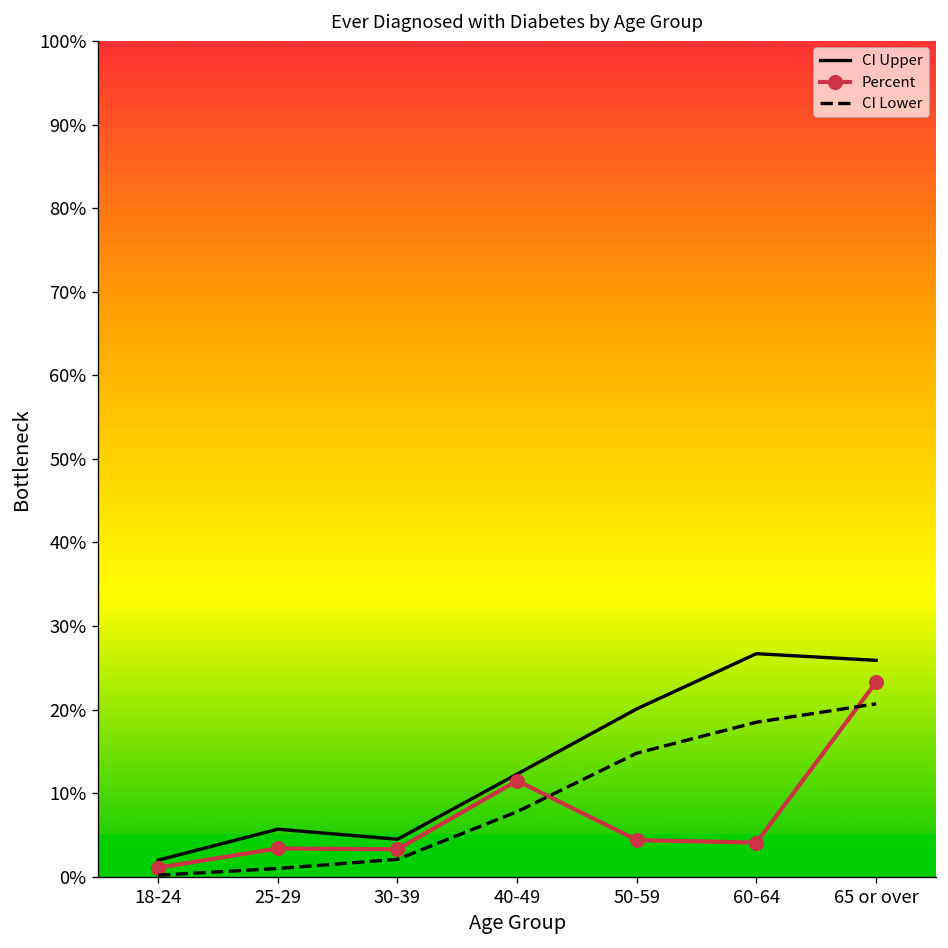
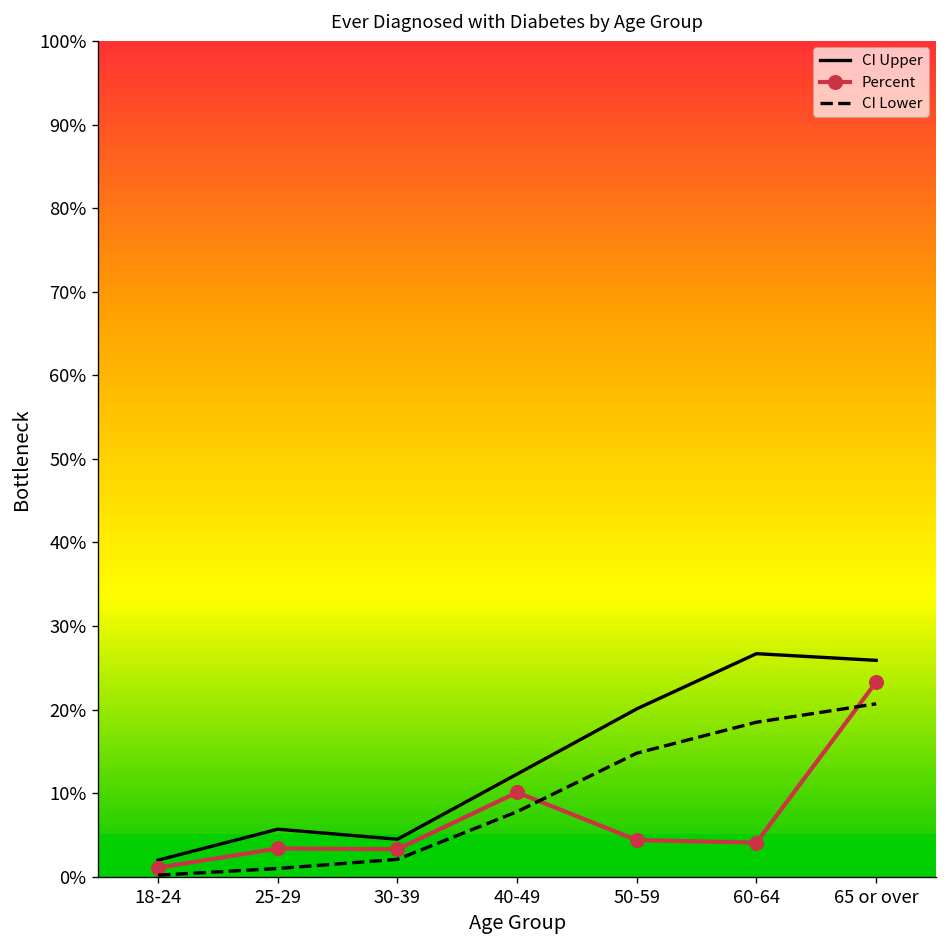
  {
    "Percent": {
-     "40-49": "12%",
+     "40-49": "10%",
      "65 or over": "23%"
    }
  }
